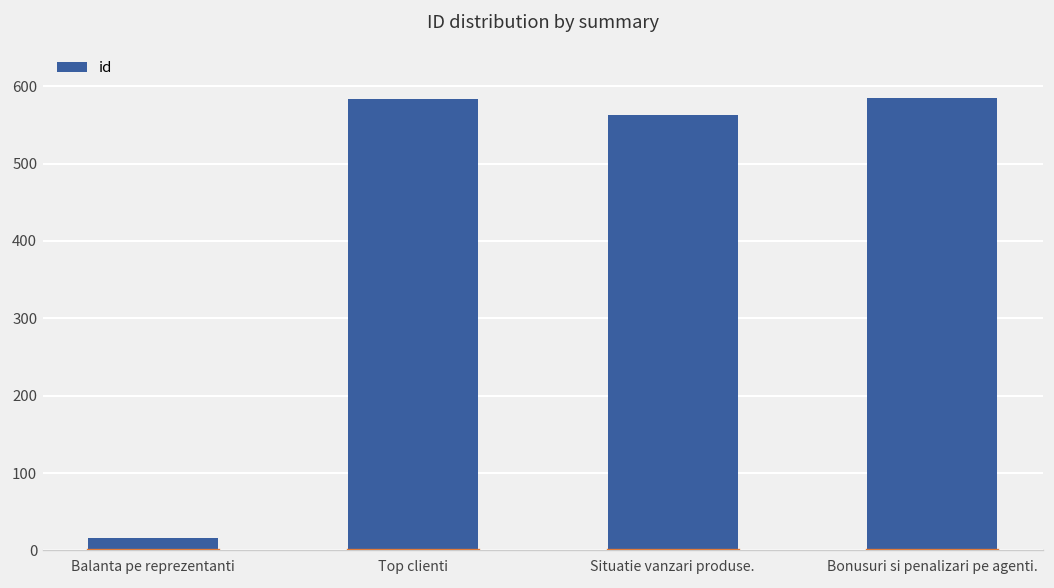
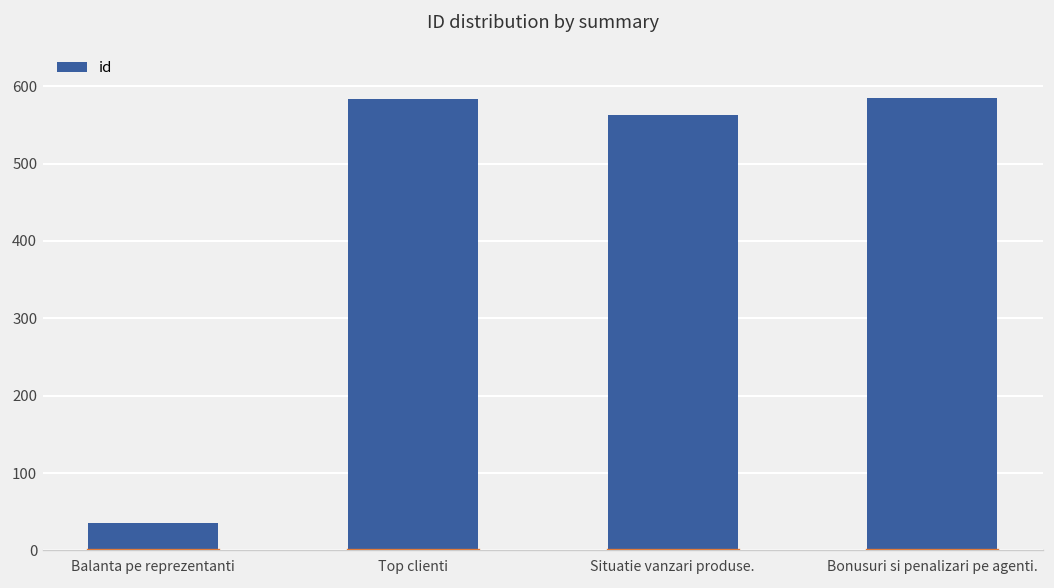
  {
    "id": {
-     "Balanta pe reprezentanti": 20,
+     "Balanta pe reprezentanti": 40,
      "Top clienti": 580,
      "Situatie vanzari produse.": 560,
      "Bonusuri si penalizari pe agenti.": 590
    }
  }
